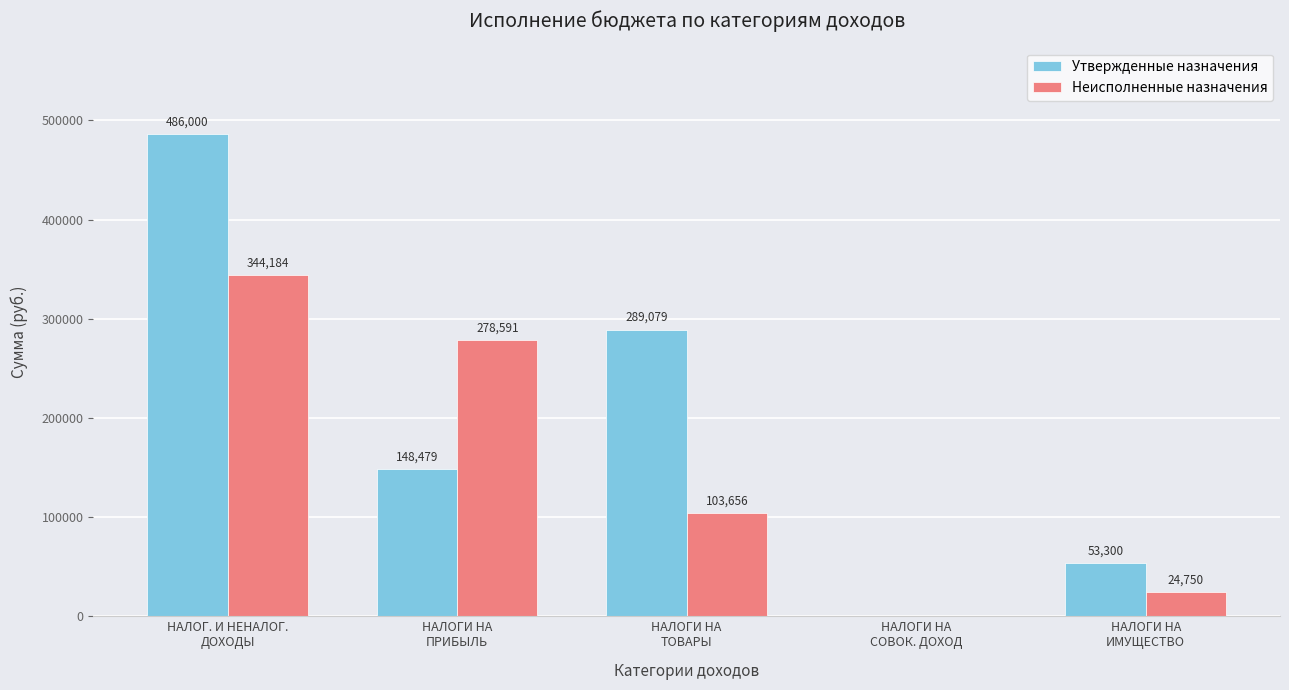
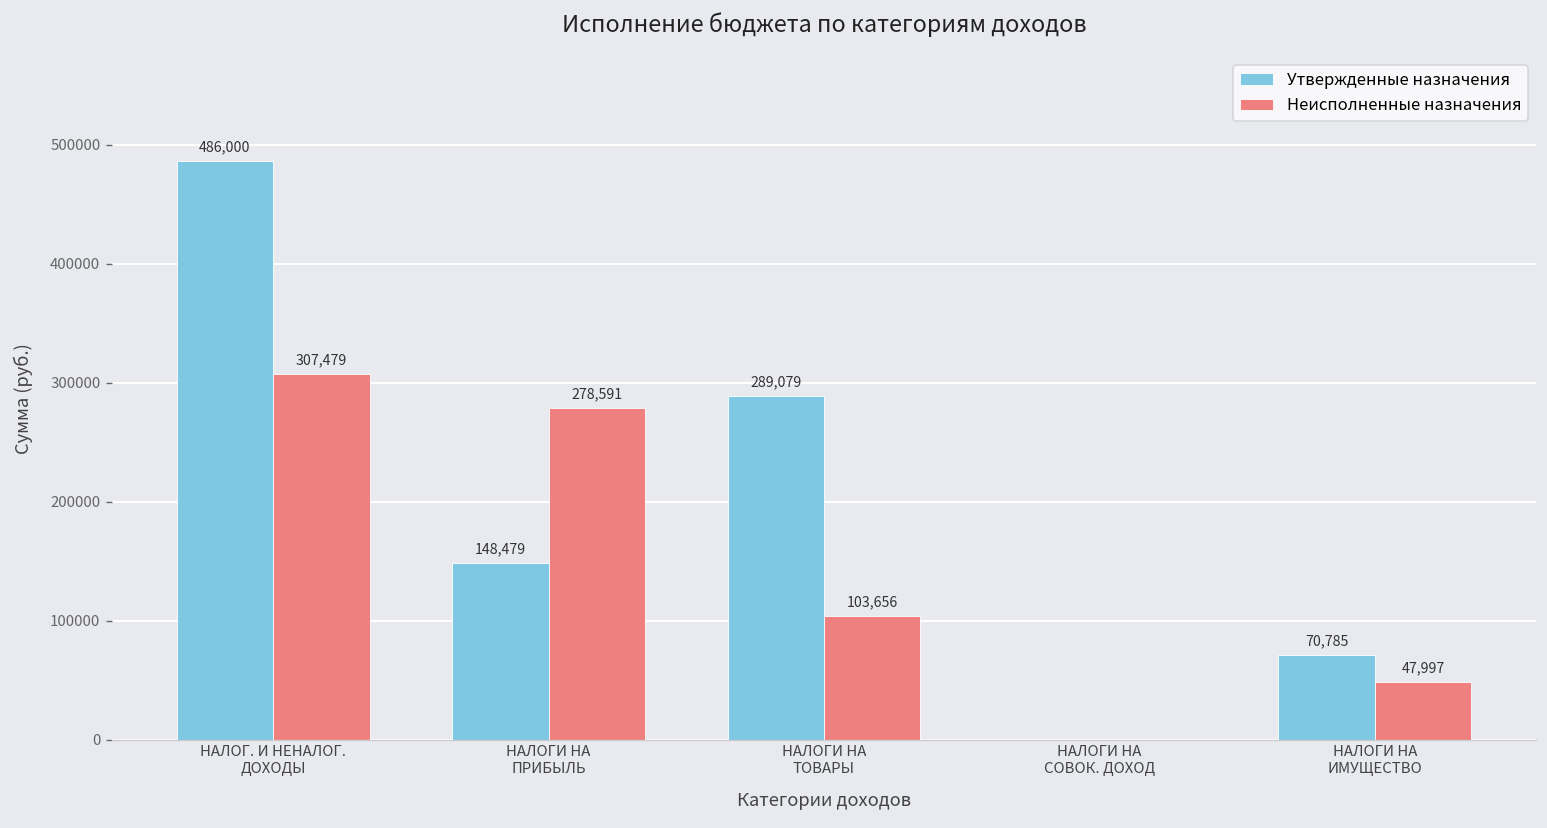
  {
    "Утвержденные назначения": {
      "НАЛОГ. И НЕНАЛОГ. ДОХОДЫ": "486,000",
      "НАЛОГИ НА ПРИБЫЛЬ": "148,479",
      "НАЛОГИ НА ТОВАРЫ": "289,079",
-     "НАЛОГИ НА ИМУЩЕСТВО": "53,300"
+     "НАЛОГИ НА ИМУЩЕСТВО": "70,785"
    },
    "Неисполненные назначения": {
-     "НАЛОГ. И НЕНАЛОГ. ДОХОДЫ": "344,184",
+     "НАЛОГ. И НЕНАЛОГ. ДОХОДЫ": "307,479",
      "НАЛОГИ НА ПРИБЫЛЬ": "278,591",
      "НАЛОГИ НА ТОВАРЫ": "103,656",
-     "НАЛОГИ НА ИМУЩЕСТВО": "24,750"
+     "НАЛОГИ НА ИМУЩЕСТВО": "47,997"
    }
  }
